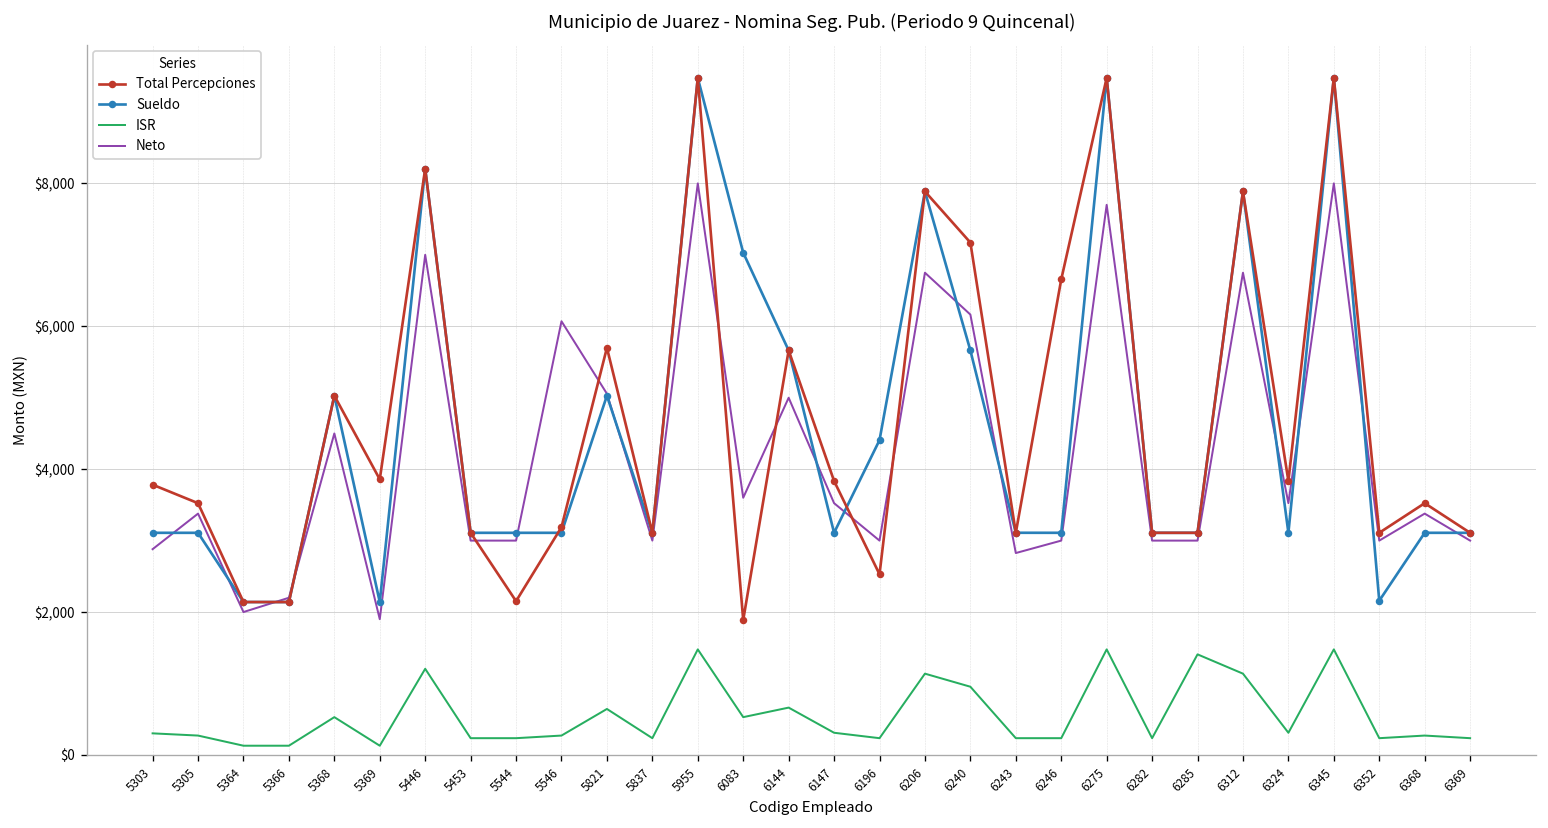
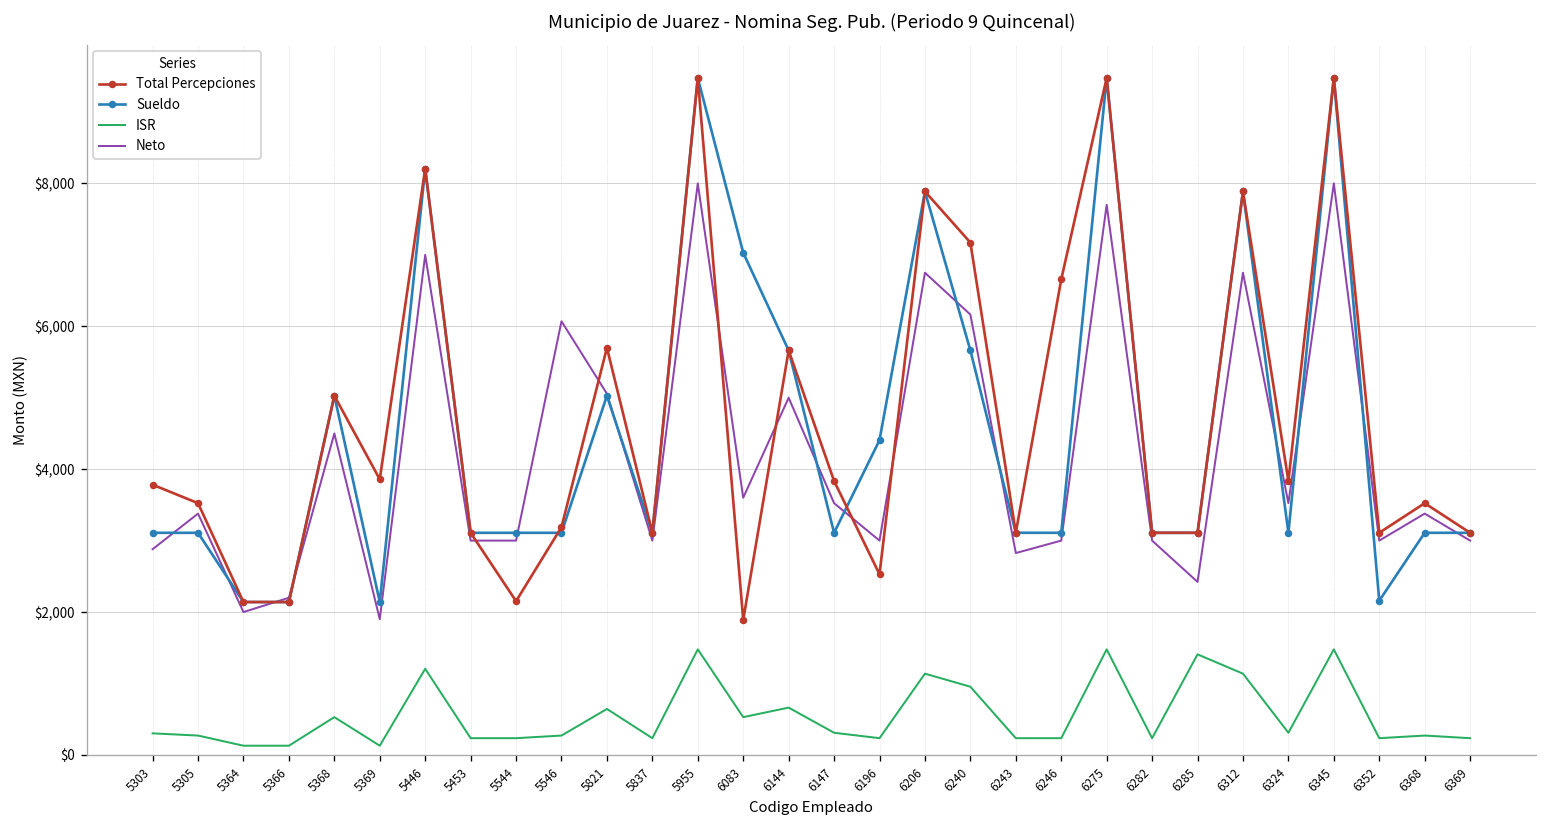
  {
    "Total Percepciones": {
      "5303": "$3,800",
      "5305": "$3,500",
      "5369": "$3,900",
      "5544": "$2,200",
      "5546": "$3,200",
      "5821": "$5,700",
      "6083": "$1,900",
      "6147": "$3,800",
      "6196": "$2,500",
      "6240": "$7,200",
      "6246": "$6,700",
      "6324": "$3,800",
      "6352": "$3,100",
      "6368": "$3,500"
    },
    "Sueldo": {
      "5303": "$3,100",
      "5305": "$3,100",
      "5369": "$2,100",
      "5544": "$3,100",
      "5546": "$3,100",
      "6083": "$7,000",
      "6147": "$3,100",
      "6196": "$4,400",
      "6240": "$5,700",
      "6246": "$3,100",
      "6324": "$3,100",
      "6352": "$2,200",
      "6368": "$3,100"
    },
    "ISR": {
      "5303": "$300",
      "5305": "$300",
      "5364": "$100",
      "5366": "$100",
      "5368": "$500",
      "5369": "$100",
      "5446": "$1,200",
      "5453": "$200",
      "5544": "$200",
      "5546": "$300",
      "5821": "$600",
      "5837": "$200",
      "5955": "$1,500",
      "6083": "$500",
      "6144": "$700",
      "6147": "$300",
      "6196": "$200",
      "6206": "$1,100",
      "6240": "$1,000",
      "6243": "$200",
      "6246": "$200",
      "6275": "$1,500",
      "6282": "$200",
      "6285": "$1,400",
      "6312": "$1,100",
      "6324": "$300",
      "6345": "$1,500",
      "6352": "$200",
      "6368": "$300",
      "6369": "$200"
    },
    "Neto": {
      "5303": "$2,900",
      "5305": "$3,400",
      "5364": "$2,000",
      "5366": "$2,200",
      "5368": "$4,500",
      "5369": "$1,900",
      "5446": "$7,000",
      "5453": "$3,000",
      "5544": "$3,000",
      "5546": "$6,100",
      "5837": "$3,000",
      "5955": "$8,000",
      "6083": "$3,600",
      "6144": "$5,000",
      "6147": "$3,500",
      "6196": "$3,000",
      "6206": "$6,800",
      "6240": "$6,200",
      "6243": "$2,800",
      "6246": "$3,000",
      "6275": "$7,700",
      "6282": "$3,000",
-     "6285": "$3,000",
+     "6285": "$2,400",
      "6312": "$6,800",
      "6324": "$3,500",
      "6345": "$8,000",
      "6352": "$3,000",
      "6368": "$3,400",
      "6369": "$3,000"
    }
  }
